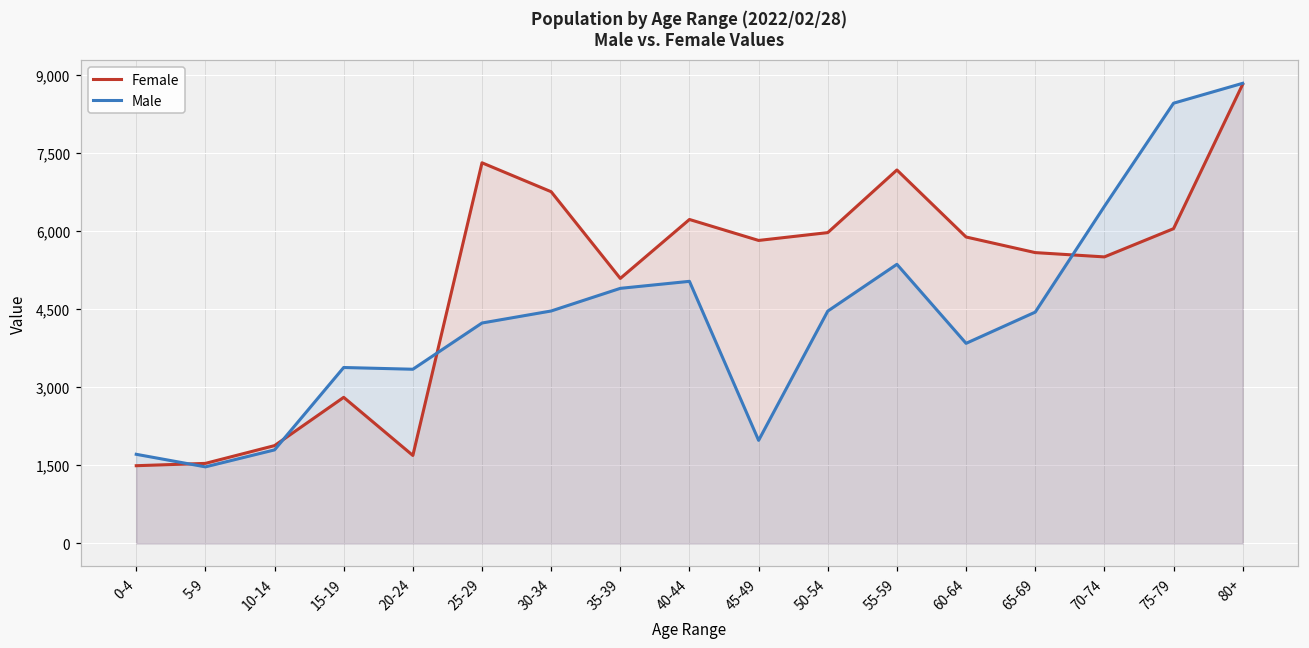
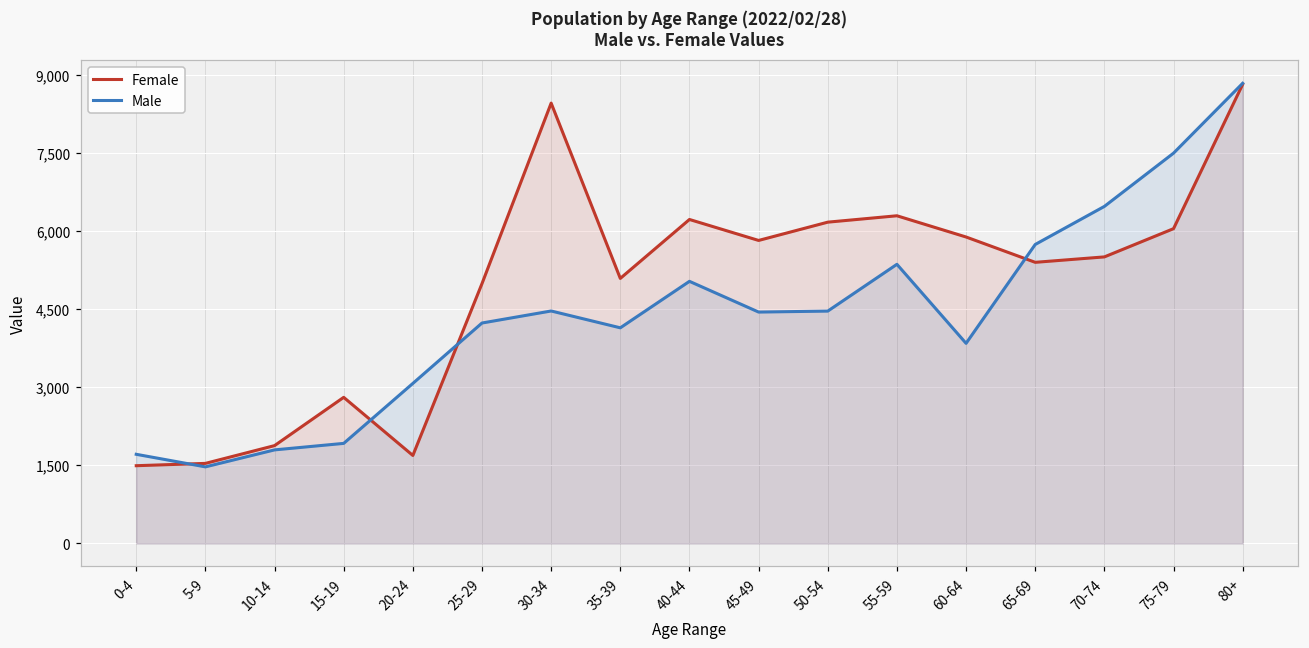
  {
    "Female": {
      "0-4": "1,500",
      "5-9": "1,500",
      "10-14": "1,900",
      "15-19": "2,800",
      "20-24": "1,700",
-     "25-29": "7,300",
-     "30-34": "6,800",
+     "25-29": "5,000",
+     "30-34": "8,500",
      "35-39": "5,100",
      "40-44": "6,200",
      "45-49": "5,800",
-     "50-54": "6,000",
-     "55-59": "7,200",
+     "50-54": "6,200",
+     "55-59": "6,300",
      "60-64": "5,900",
-     "65-69": "5,600",
+     "65-69": "5,400",
      "70-74": "5,500",
      "75-79": "6,000"
    },
    "Male": {
      "0-4": "1,700",
      "5-9": "1,500",
      "10-14": "1,800",
-     "15-19": "3,400",
-     "20-24": "3,300",
+     "15-19": "1,900",
+     "20-24": "3,100",
      "25-29": "4,200",
      "30-34": "4,500",
-     "35-39": "4,900",
+     "35-39": "4,100",
      "40-44": "5,000",
-     "45-49": "2,000",
+     "45-49": "4,400",
      "50-54": "4,500",
      "55-59": "5,400",
      "60-64": "3,800",
-     "65-69": "4,400",
+     "65-69": "5,700",
      "70-74": "6,500",
-     "75-79": "8,500"
+     "75-79": "7,500"
    }
  }
